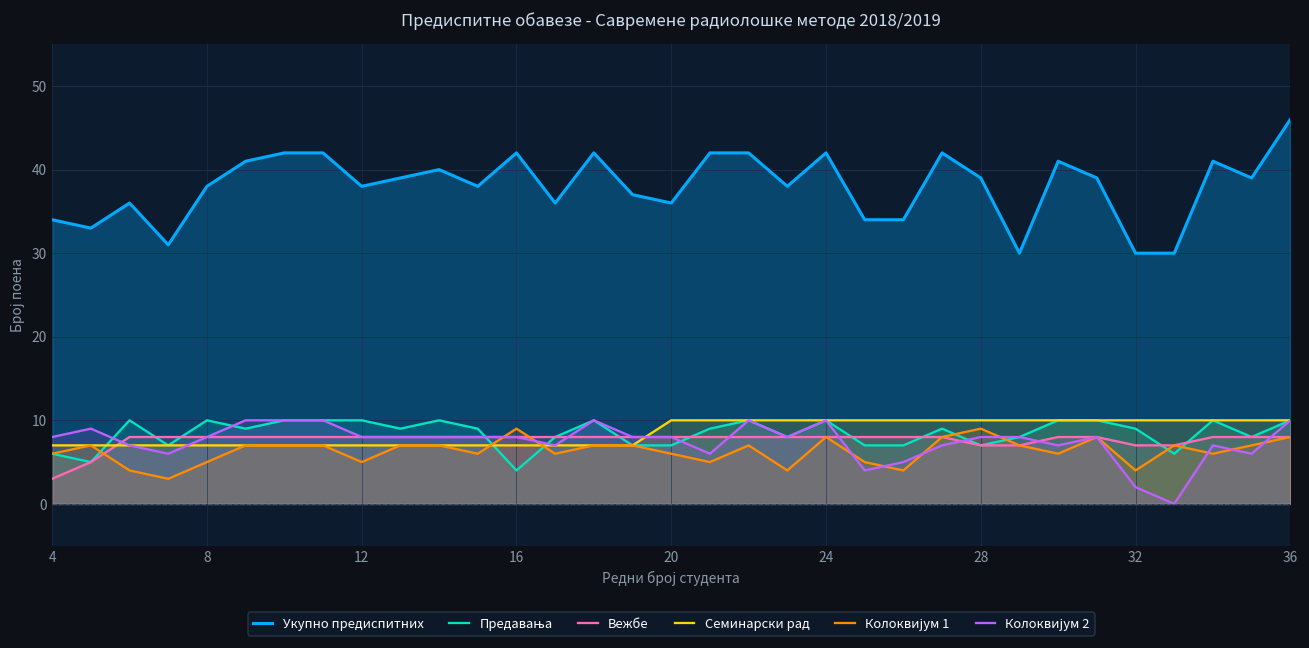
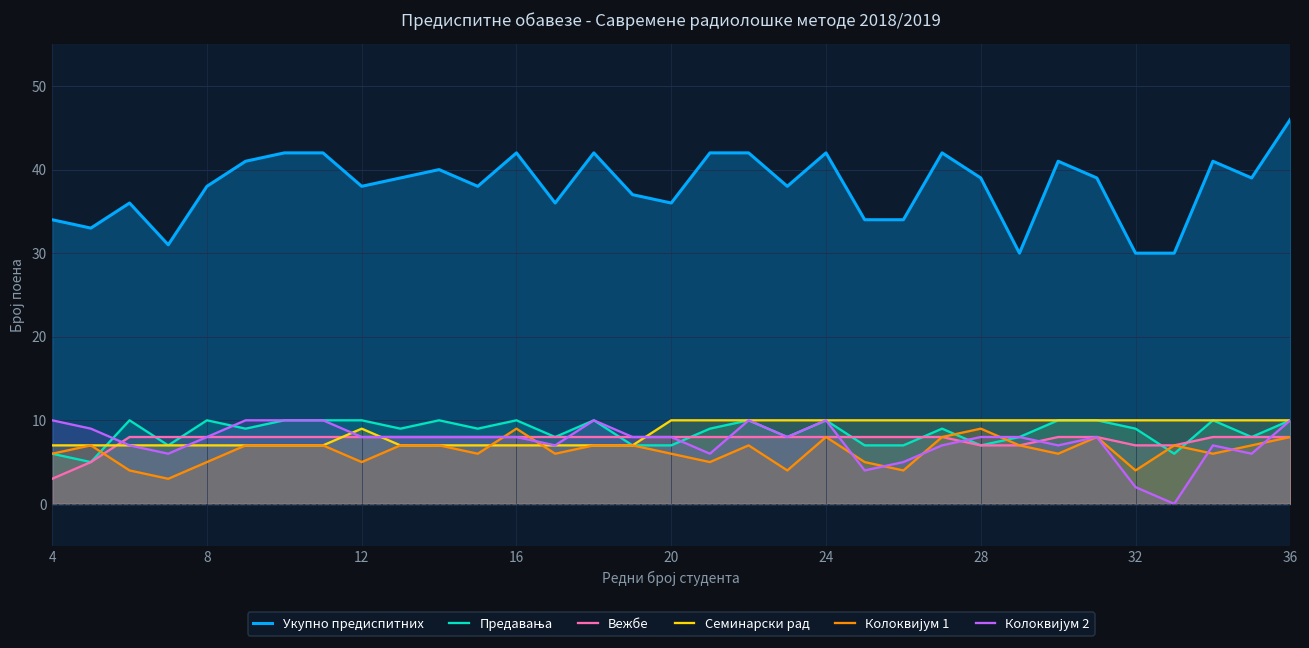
  {
    "Укупно предиспитних": {
      "4": 34,
      "8": 38,
      "12": 38,
      "16": 42,
      "20": 36,
      "24": 42,
      "28": 39,
      "32": 30,
      "36": 46
    },
    "Предавања": {
      "8": 10,
      "12": 10,
-     "16": 4,
+     "16": 10,
      "20": 7,
      "32": 9
    },
    "Вежбе": {
      "4": 3,
      "32": 7
    },
    "Семинарски рад": {
      "4": 7,
      "8": 7,
-     "12": 7,
+     "12": 9,
      "16": 7,
      "20": 10,
      "28": 10,
      "32": 10
    },
    "Колоквијум 1": {
      "8": 5,
      "12": 5,
      "16": 9,
      "20": 6,
      "28": 9,
      "32": 4
    },
    "Колоквијум 2": {
-     "4": 8,
+     "4": 10,
      "28": 8,
      "32": 2
    }
  }
